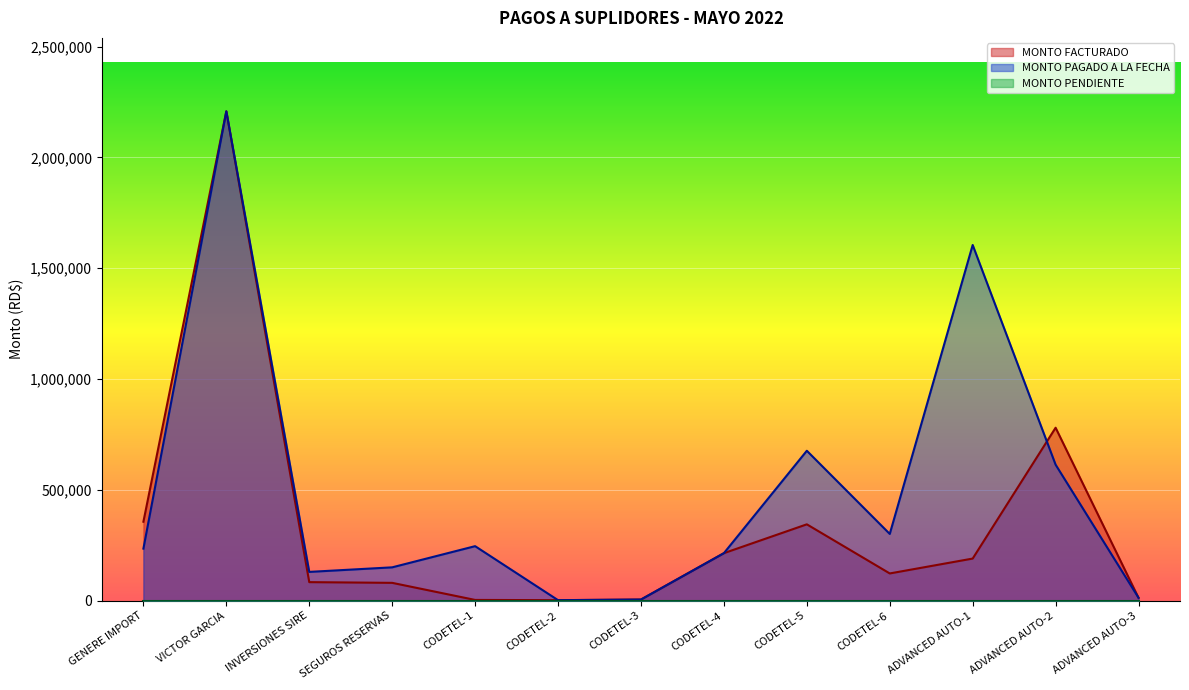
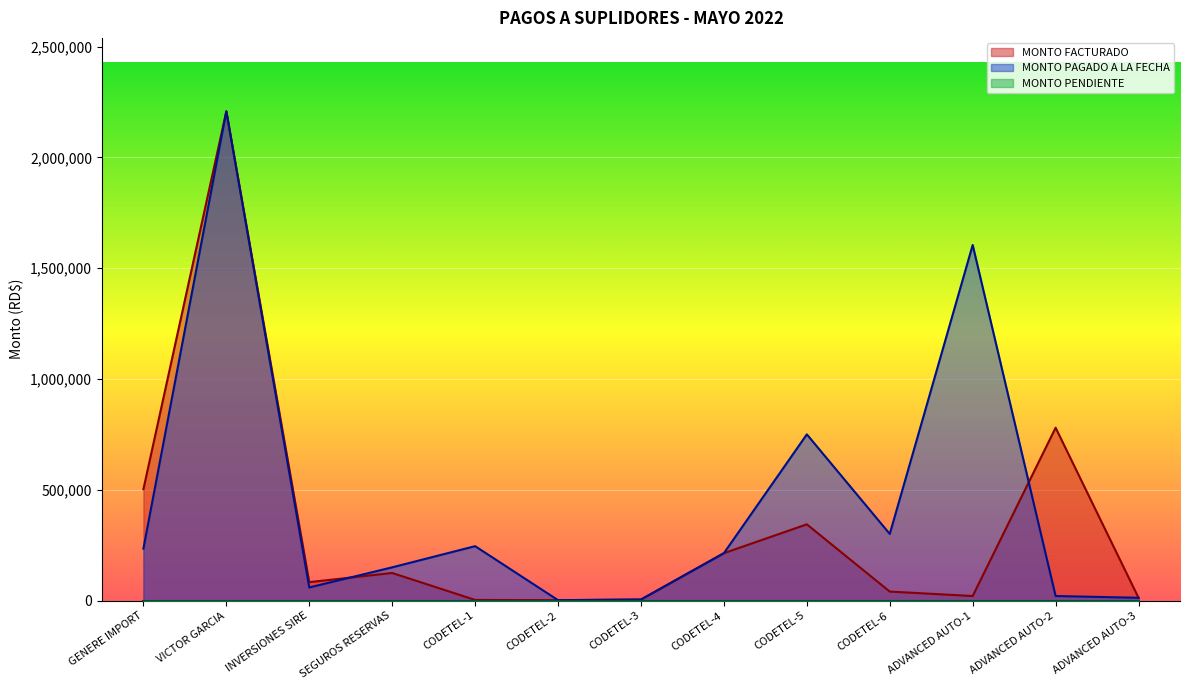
  {
    "MONTO FACTURADO": {
-     "GENERE IMPORT": "360,000",
+     "GENERE IMPORT": "500,000",
      "INVERSIONES SIRE": "80,000",
-     "SEGUROS RESERVAS": "80,000",
+     "SEGUROS RESERVAS": "130,000",
      "CODETEL-5": "340,000",
-     "CODETEL-6": "120,000",
-     "ADVANCED AUTO-1": "190,000",
+     "CODETEL-6": "40,000",
+     "ADVANCED AUTO-1": "20,000",
      "ADVANCED AUTO-2": "780,000"
    },
    "MONTO PAGADO A LA FECHA": {
      "GENERE IMPORT": "240,000",
-     "INVERSIONES SIRE": "130,000",
+     "INVERSIONES SIRE": "60,000",
      "SEGUROS RESERVAS": "150,000",
      "CODETEL-1": "250,000",
-     "CODETEL-5": "680,000",
+     "CODETEL-5": "750,000",
      "CODETEL-6": "300,000",
      "ADVANCED AUTO-1": "1,600,000",
-     "ADVANCED AUTO-2": "610,000"
+     "ADVANCED AUTO-2": "20,000"
    },
    "MONTO PENDIENTE": {
      "GENERE IMPORT": "0",
      "VICTOR GARCIA": "0",
      "INVERSIONES SIRE": "0",
      "SEGUROS RESERVAS": "0",
      "CODETEL-4": "0",
      "CODETEL-5": "0",
      "CODETEL-6": "0",
      "ADVANCED AUTO-1": "0",
      "ADVANCED AUTO-2": "0",
      "ADVANCED AUTO-3": "0"
    }
  }
